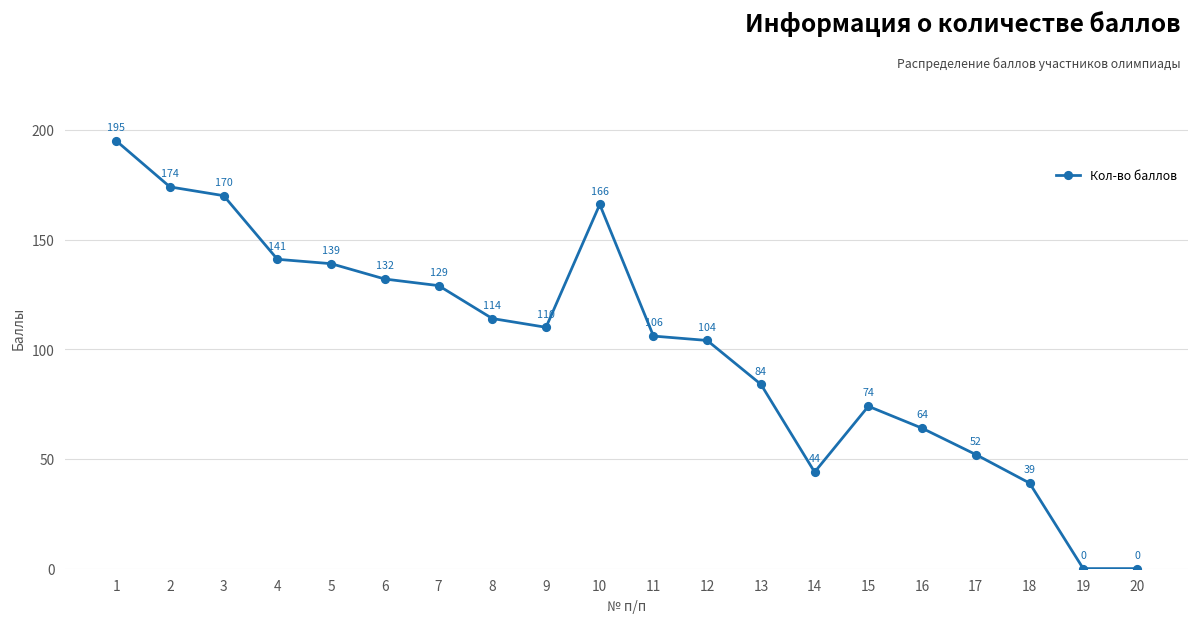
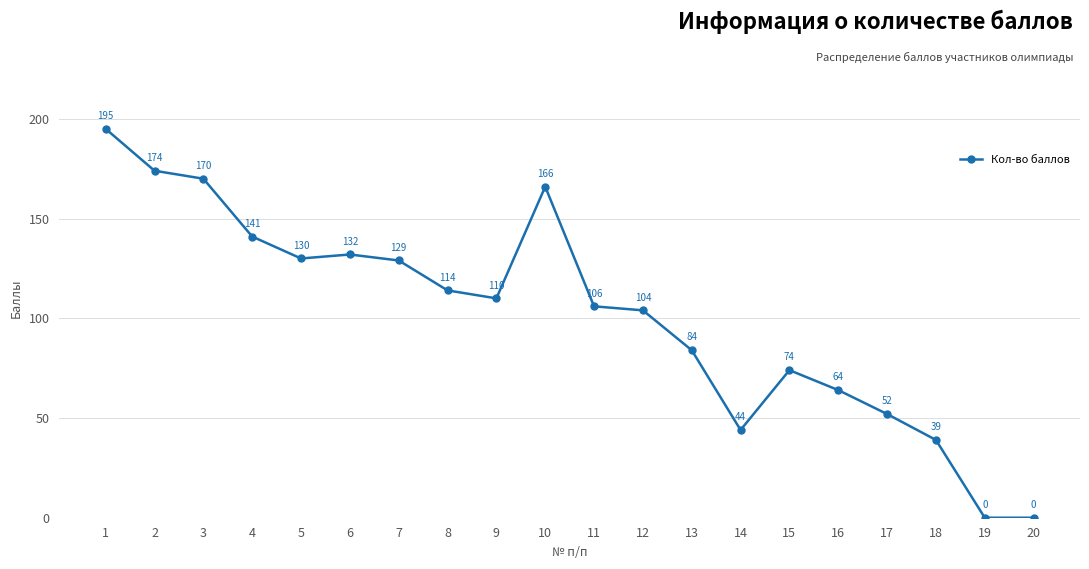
  {
    "1": 195,
    "2": 174,
    "3": 170,
    "4": 141,
-   "5": 139,
+   "5": 130,
    "6": 132,
    "7": 129,
    "8": 114,
    "9": 110,
    "10": 166,
    "11": 106,
    "12": 104,
    "13": 84,
    "14": 44,
    "15": 74,
    "16": 64,
    "17": 52,
    "18": 39,
    "19": 0,
    "20": 0
  }
